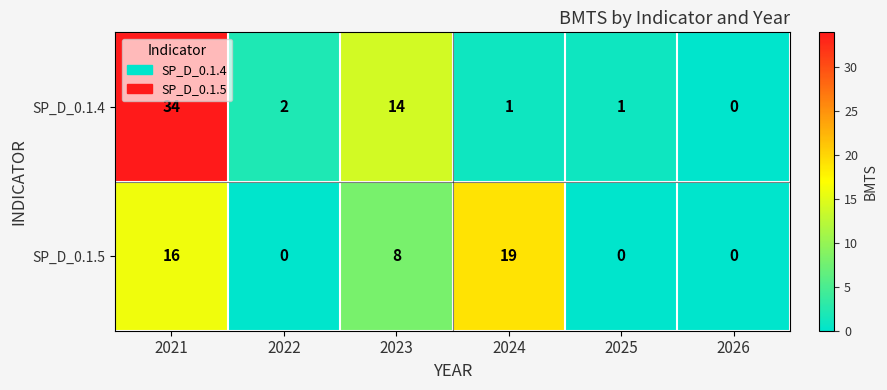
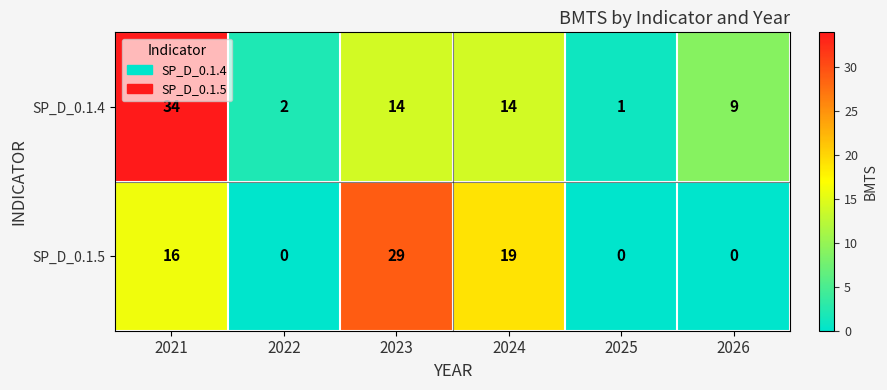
  {
    "SP_D_0.1.4": {
      "2022": 2,
      "2023": 14,
-     "2024": 1,
+     "2024": 14,
      "2025": 1,
-     "2026": 0
+     "2026": 9
    },
    "SP_D_0.1.5": {
      "2021": 16,
      "2022": 0,
-     "2023": 8,
+     "2023": 29,
      "2024": 19,
      "2025": 0,
      "2026": 0
    }
  }
